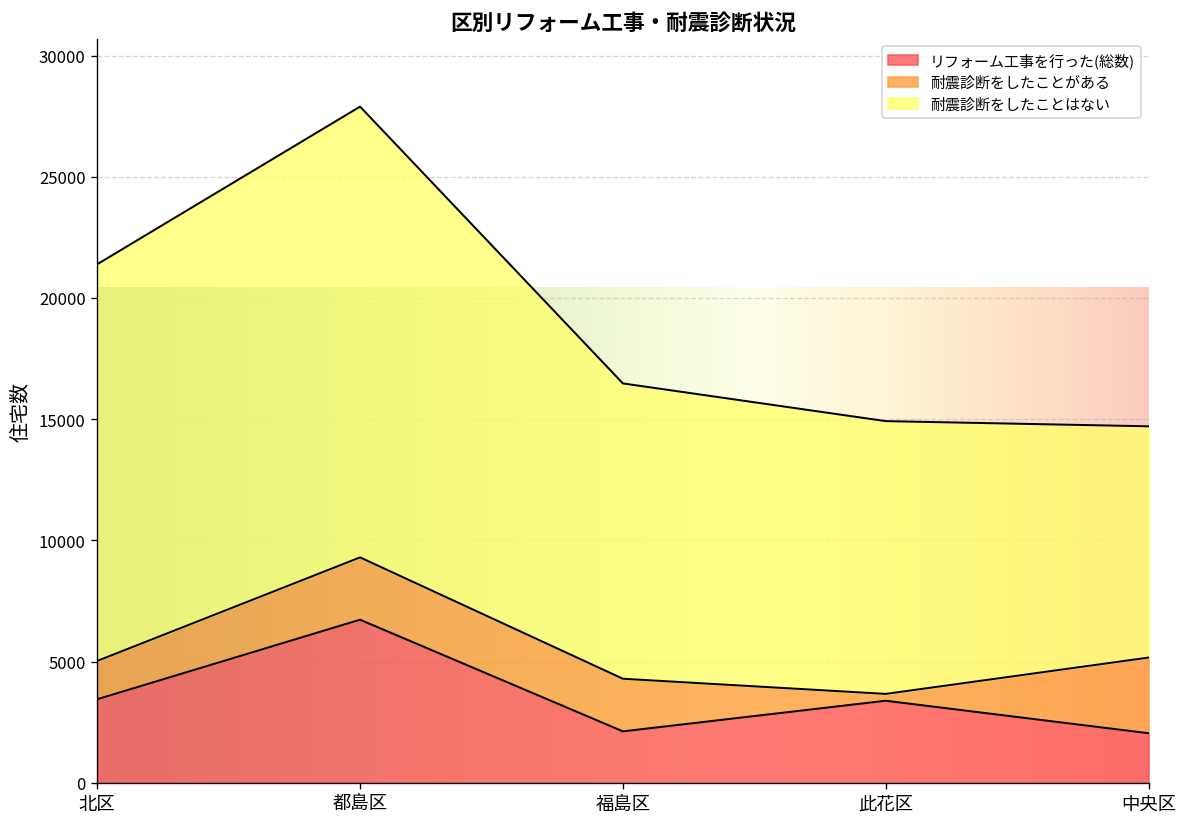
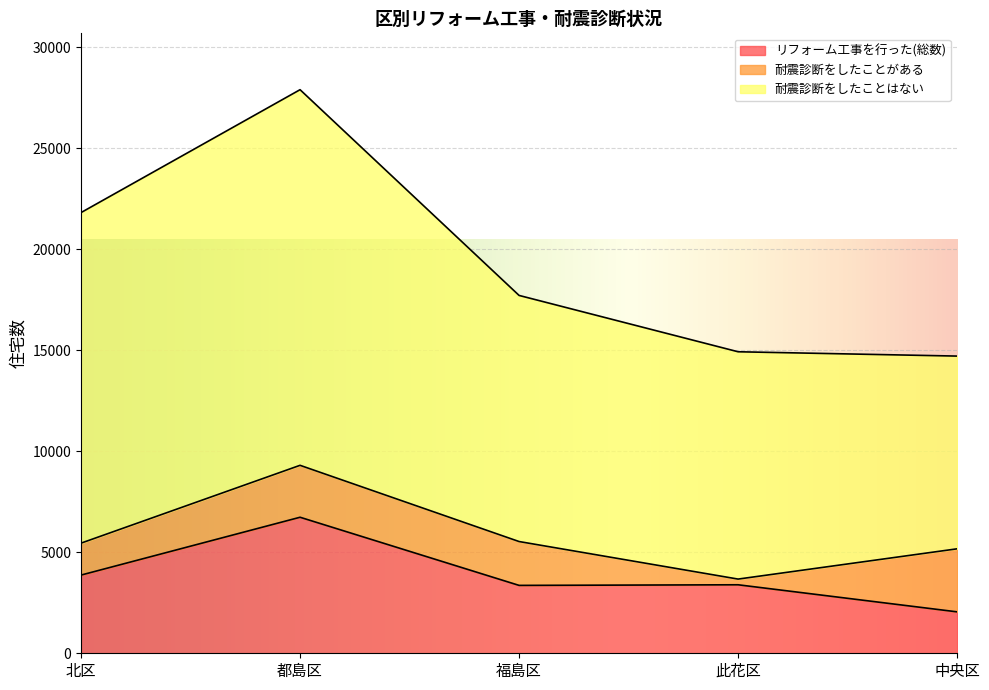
  {
    "リフォーム工事を行った(総数)": {
-     "北区": 3500,
+     "北区": 3900,
      "都島区": 6700,
-     "福島区": 2100,
+     "福島区": 3400,
      "此花区": 3400,
      "中央区": 2100
    },
    "耐震診断をしたことがある": {
      "北区": 1600,
      "都島区": 2600,
      "福島区": 2200,
      "此花区": 300,
      "中央区": 3100
    },
    "耐震診断をしたことはない": {
      "北区": 16400,
      "都島区": 18600,
      "福島区": 12200,
      "此花区": 11300,
      "中央区": 9500
    }
  }
